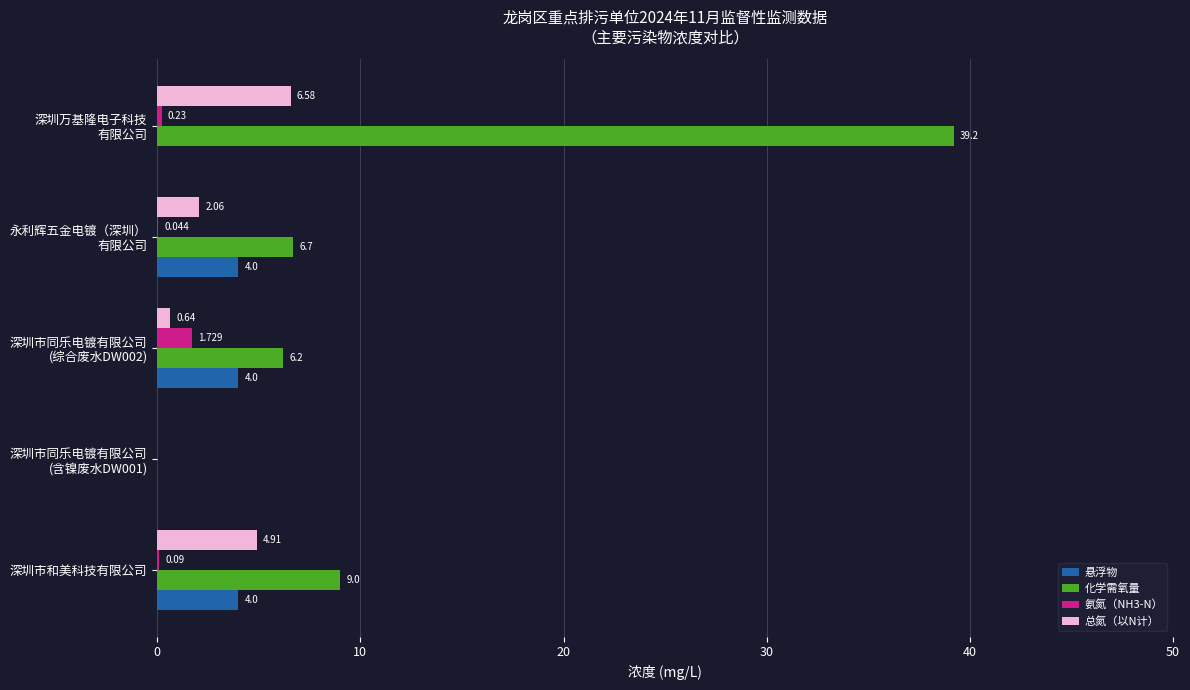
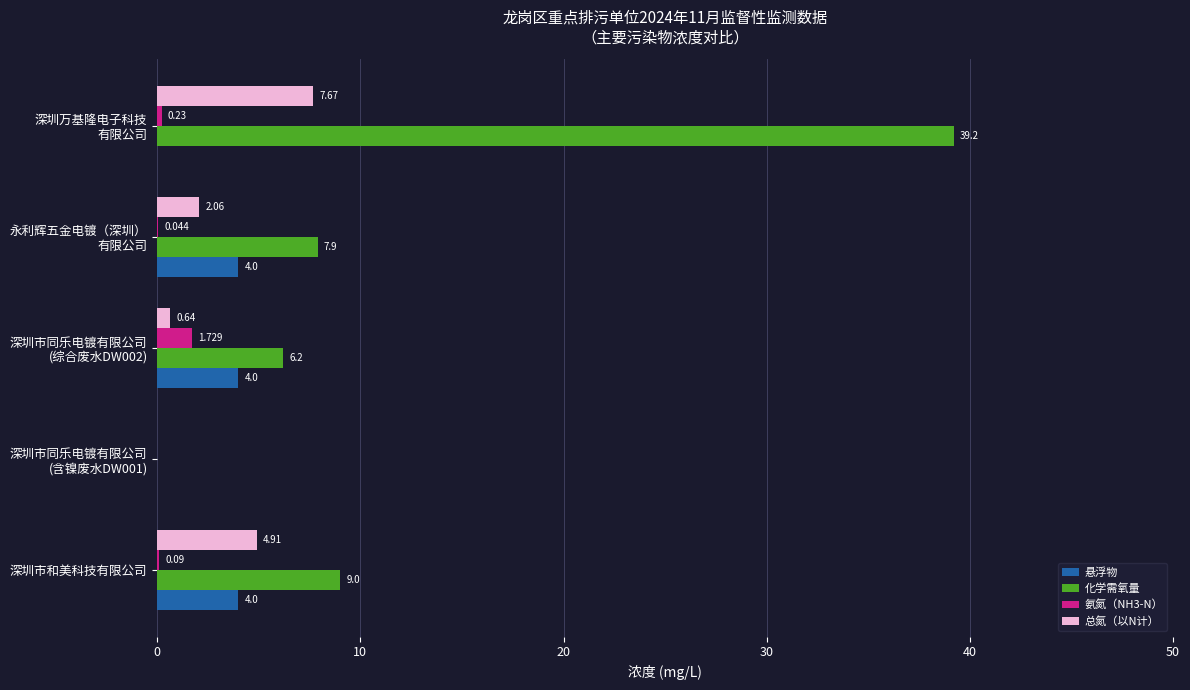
  {
    "悬浮物": {
      "永利辉五金电镀（深圳） 有限公司": 4.0,
      "深圳市同乐电镀有限公司 (综合废水DW002)": 4.0,
      "深圳市和美科技有限公司": 4.0
    },
    "化学需氧量": {
      "深圳万基隆电子科技 有限公司": 39.2,
-     "永利辉五金电镀（深圳） 有限公司": 6.7,
+     "永利辉五金电镀（深圳） 有限公司": 7.9,
      "深圳市同乐电镀有限公司 (综合废水DW002)": 6.2,
      "深圳市和美科技有限公司": 9.0
    },
    "氨氮（NH3-N）": {
      "深圳万基隆电子科技 有限公司": 0.23,
      "永利辉五金电镀（深圳） 有限公司": 0.044,
      "深圳市同乐电镀有限公司 (综合废水DW002)": 1.729,
      "深圳市和美科技有限公司": 0.09
    },
    "总氮（以N计）": {
-     "深圳万基隆电子科技 有限公司": 6.58,
+     "深圳万基隆电子科技 有限公司": 7.67,
      "永利辉五金电镀（深圳） 有限公司": 2.06,
      "深圳市同乐电镀有限公司 (综合废水DW002)": 0.64,
      "深圳市和美科技有限公司": 4.91
    }
  }
